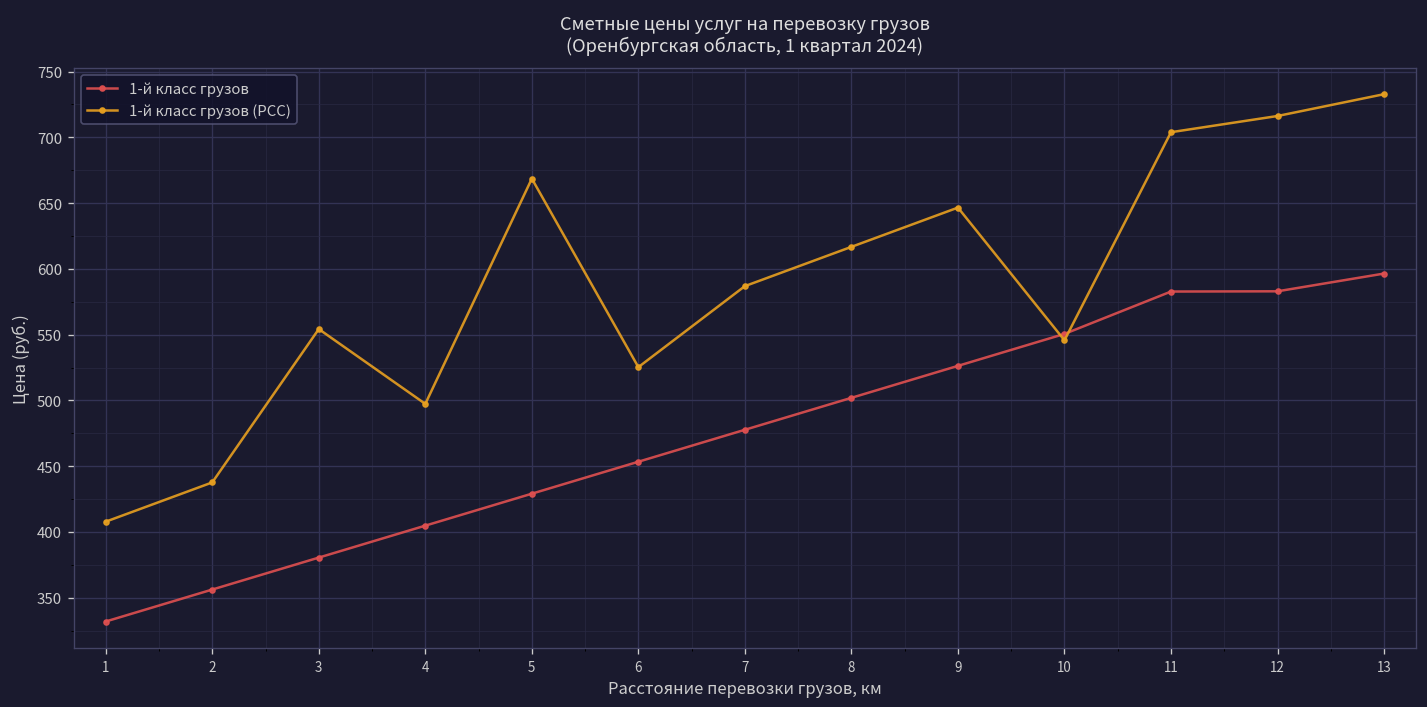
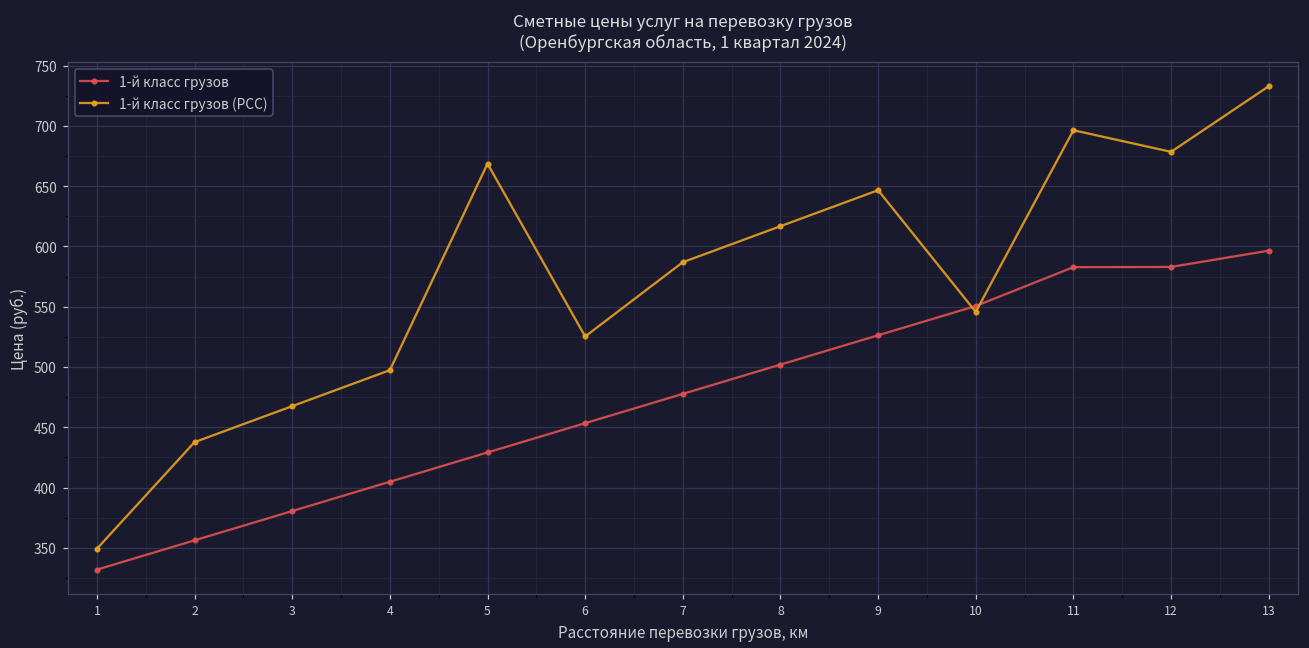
  {
    "1-й класс грузов": {
      "1": 332,
      "2": 356,
      "3": 381,
      "4": 405,
      "5": 429,
      "6": 453,
      "7": 478,
      "8": 502,
      "9": 526,
      "10": 551,
      "11": 583,
      "12": 583,
      "13": 596
    },
    "1-й класс грузов (РСС)": {
-     "1": 408,
+     "1": 349,
      "2": 438,
-     "3": 554,
+     "3": 468,
      "4": 497,
      "5": 669,
      "6": 525,
      "7": 587,
      "8": 617,
      "9": 647,
      "10": 546,
-     "11": 704,
-     "12": 716,
+     "11": 696,
+     "12": 678,
      "13": 733
    }
  }
